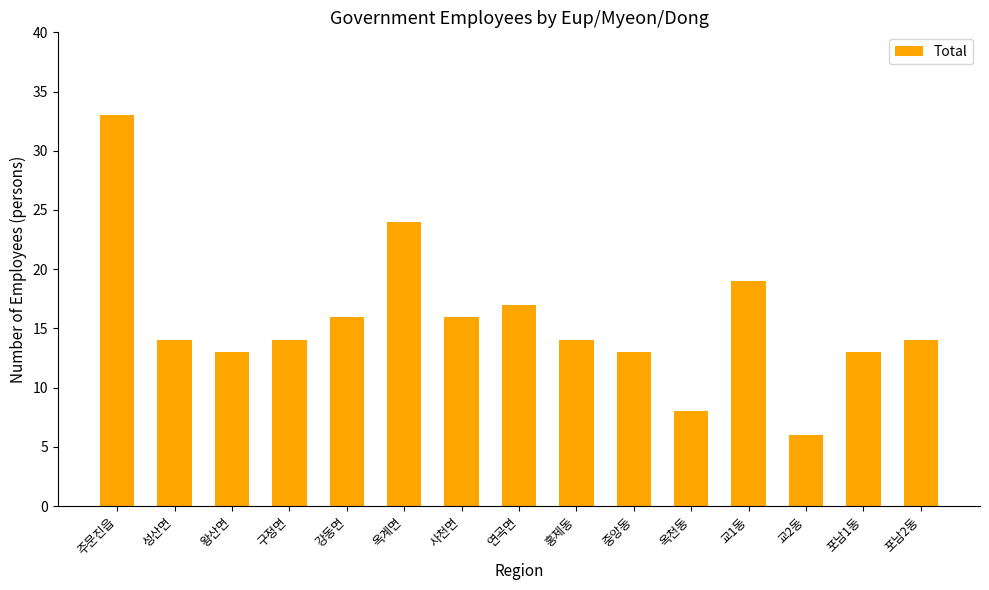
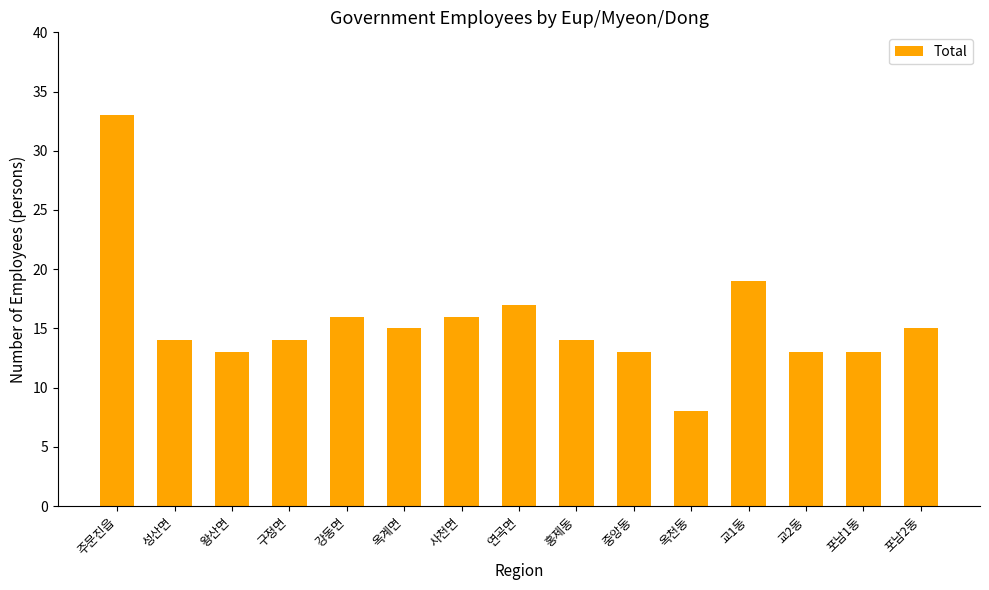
  {
    "주문진읍": 33,
    "성산면": 14,
    "왕산면": 13,
    "구정면": 14,
    "강동면": 16,
-   "옥계면": 24,
+   "옥계면": 15,
    "사천면": 16,
    "연곡면": 17,
    "홍제동": 14,
    "중앙동": 13,
    "옥천동": 8,
    "교1동": 19,
-   "교2동": 6,
+   "교2동": 13,
    "포남1동": 13,
-   "포남2동": 14
+   "포남2동": 15
  }
